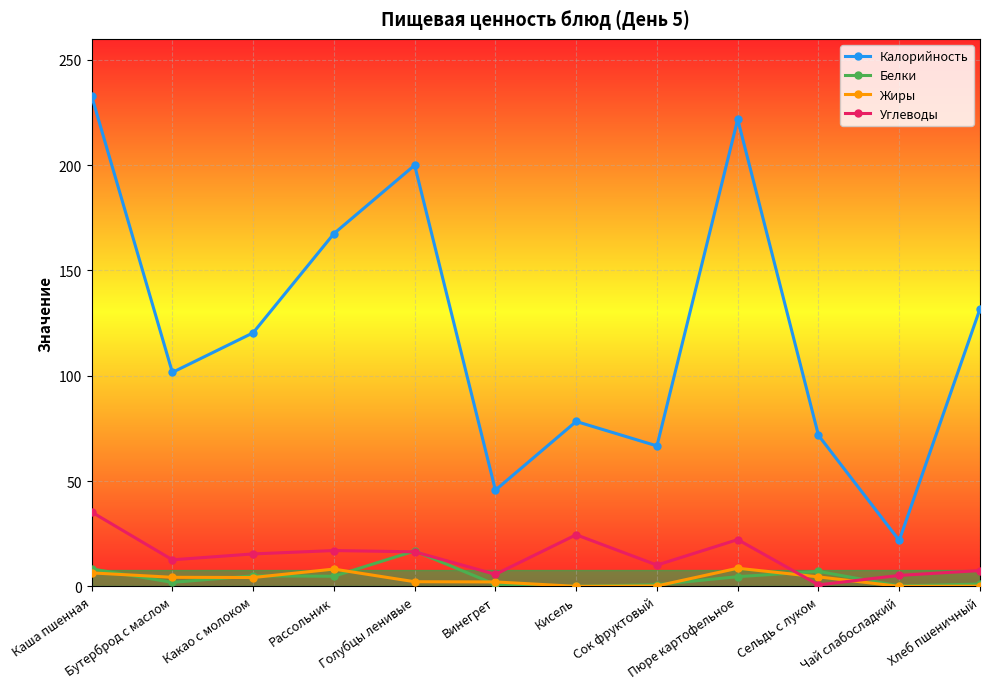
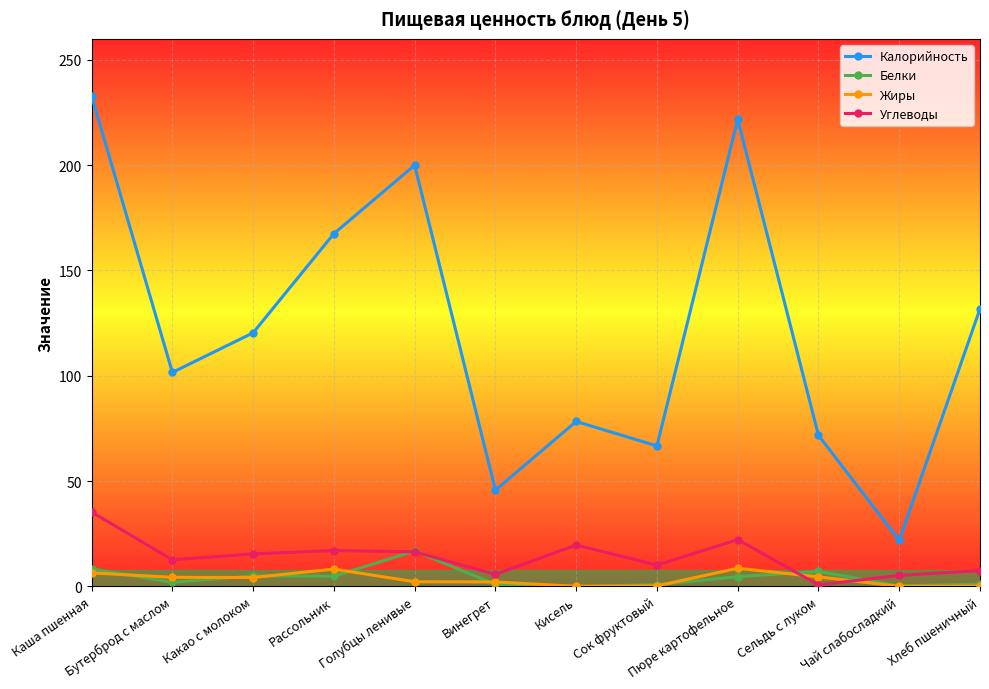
  {
    "Калорийность": {
      "Каша пшенная": 233,
      "Бутерброд с маслом": 102,
      "Какао с молоком": 120,
      "Рассольник": 168,
      "Голубцы ленивые": 200,
      "Винегрет": 46,
      "Кисель": 78,
      "Сок фруктовый": 67,
      "Пюре картофельное": 222,
      "Сельдь с луком": 72,
      "Чай слабосладкий": 22,
      "Хлеб пшеничный": 132
    },
    "Белки": {
      "Каша пшенная": 8
    },
    "Жиры": {
      "Рассольник": 8,
      "Пюре картофельное": 9
    },
    "Углеводы": {
      "Каша пшенная": 35,
      "Бутерброд с маслом": 13,
      "Какао с молоком": 15,
      "Рассольник": 17,
-     "Кисель": 25,
+     "Кисель": 20,
      "Сок фруктовый": 10,
      "Пюре картофельное": 22
    }
  }
